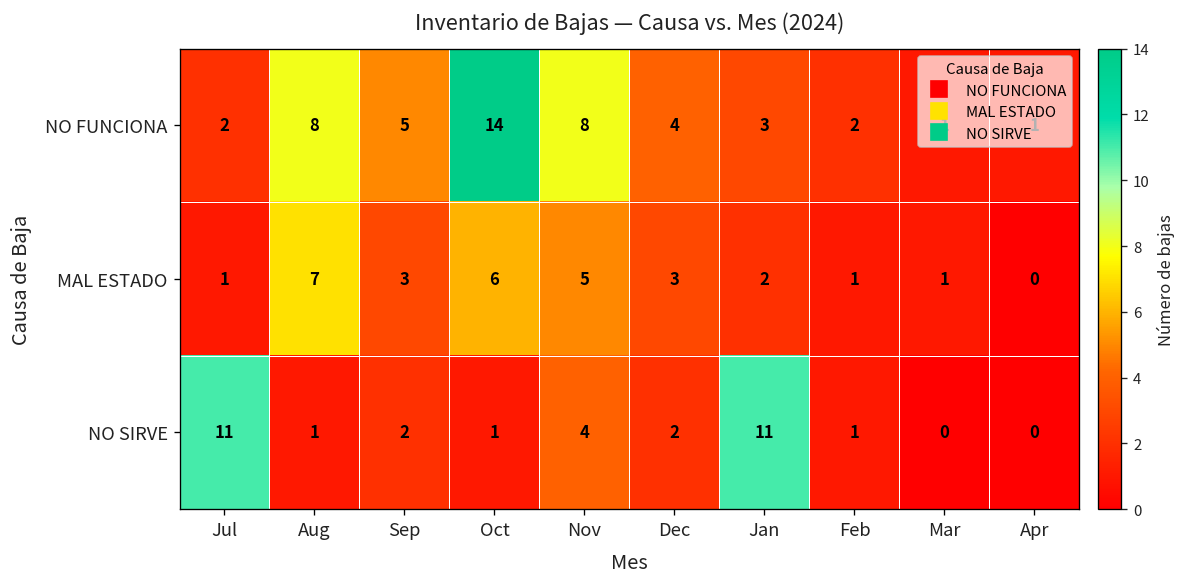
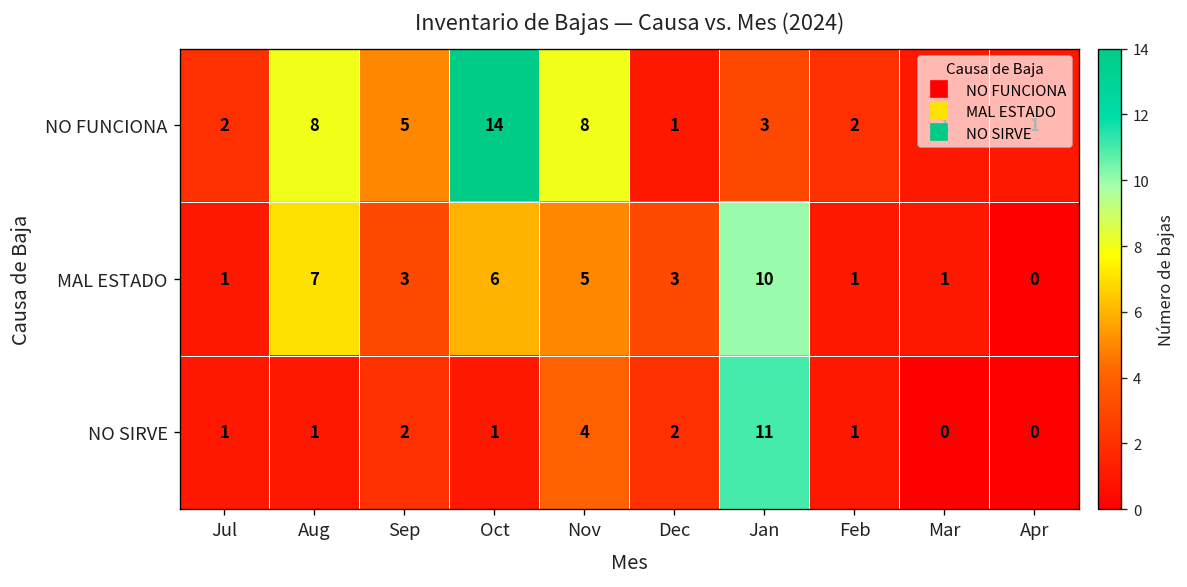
  {
    "NO FUNCIONA": {
      "Jul": 2,
      "Aug": 8,
      "Sep": 5,
      "Oct": 14,
      "Nov": 8,
-     "Dec": 4,
+     "Dec": 1,
      "Jan": 3,
      "Feb": 2
    },
    "MAL ESTADO": {
      "Jul": 1,
      "Aug": 7,
      "Sep": 3,
      "Oct": 6,
      "Nov": 5,
      "Dec": 3,
-     "Jan": 2,
+     "Jan": 10,
      "Feb": 1,
      "Mar": 1,
      "Apr": 0
    },
    "NO SIRVE": {
-     "Jul": 11,
+     "Jul": 1,
      "Aug": 1,
      "Sep": 2,
      "Oct": 1,
      "Nov": 4,
      "Dec": 2,
      "Jan": 11,
      "Feb": 1,
      "Mar": 0,
      "Apr": 0
    }
  }
